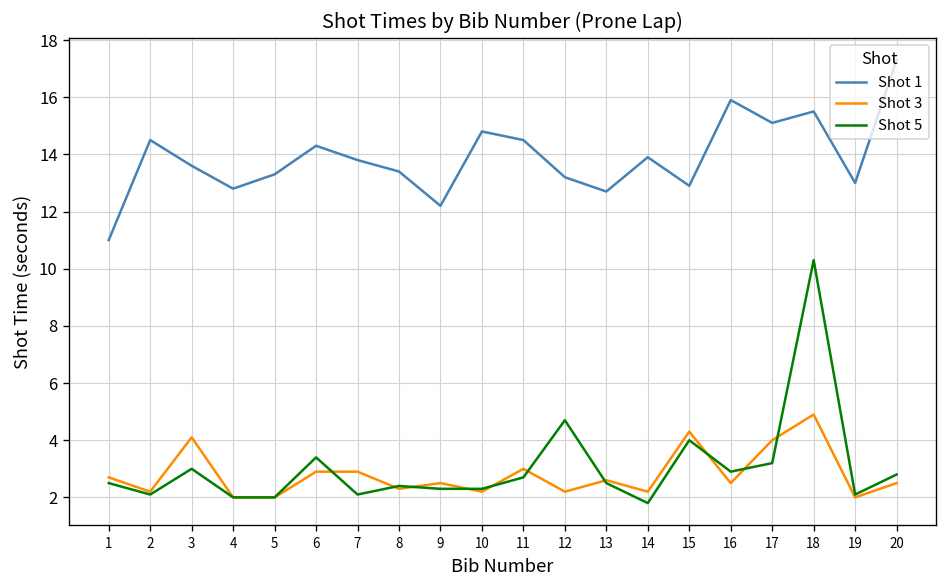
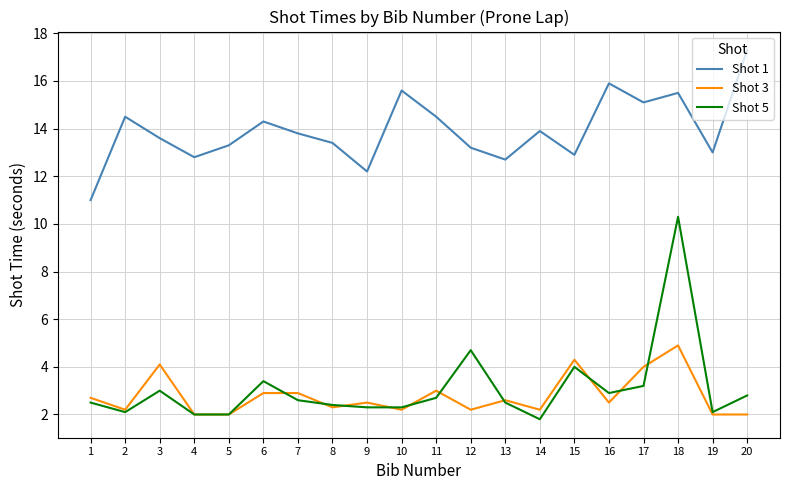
  {
    "Shot 1": {
      "1": 11.0,
      "2": 14.5,
      "3": 13.6,
      "4": 12.8,
      "5": 13.3,
      "6": 14.3,
      "7": 13.8,
      "8": 13.4,
      "9": 12.2,
-     "10": 14.8,
+     "10": 15.6,
      "11": 14.5,
      "12": 13.2,
      "13": 12.7,
      "14": 13.9,
      "15": 12.9,
      "16": 15.9,
      "17": 15.1,
      "18": 15.5,
      "19": 13.0
    },
    "Shot 3": {
      "1": 2.7,
      "3": 4.1,
      "6": 2.9,
      "7": 2.9,
      "9": 2.5,
      "11": 3.0,
      "12": 2.2,
      "14": 2.2,
      "15": 4.3,
      "16": 2.5,
      "17": 4.0,
      "18": 4.9,
-     "20": 2.5
+     "20": 2.0
    },
    "Shot 5": {
      "1": 2.5,
      "3": 3.0,
      "6": 3.4,
-     "7": 2.1,
+     "7": 2.6,
      "9": 2.3,
      "11": 2.7,
      "12": 4.7,
      "14": 1.8,
      "15": 4.0,
      "16": 2.9,
      "17": 3.2,
      "18": 10.3,
      "20": 2.8
    }
  }
